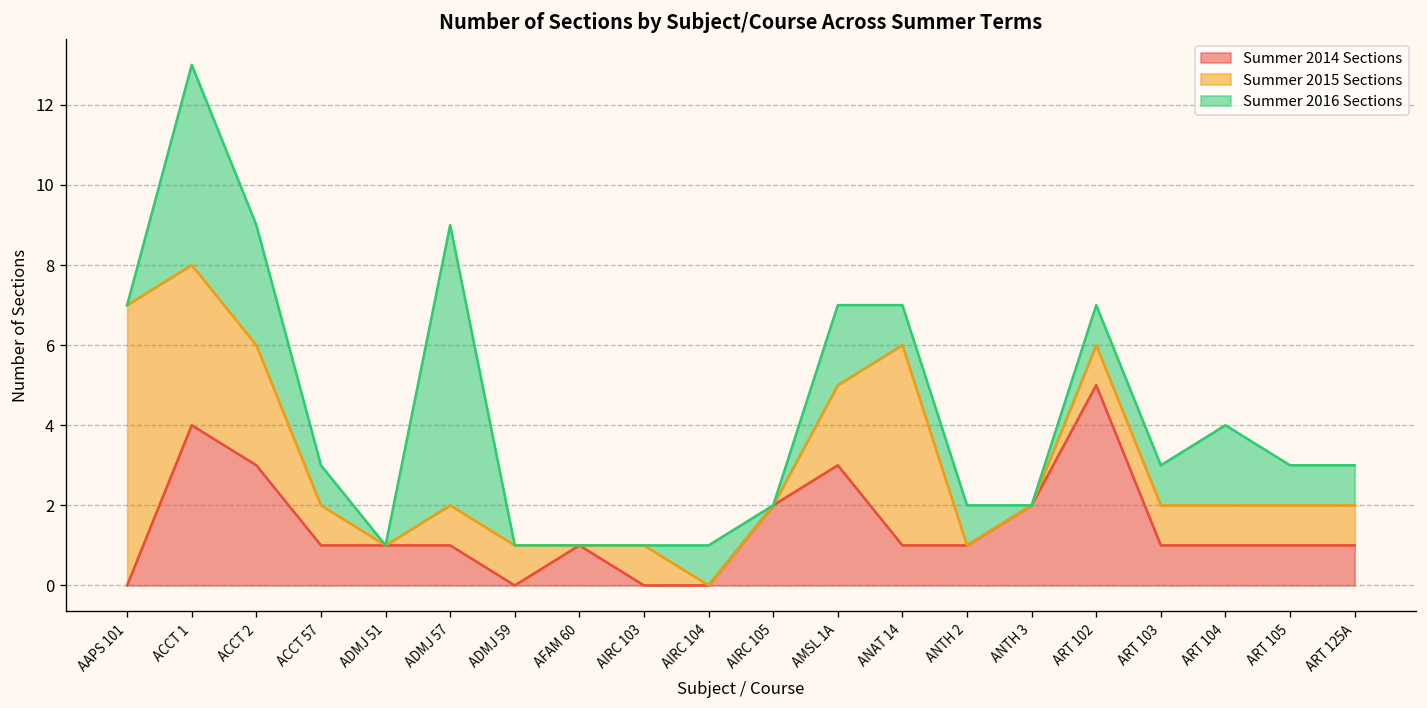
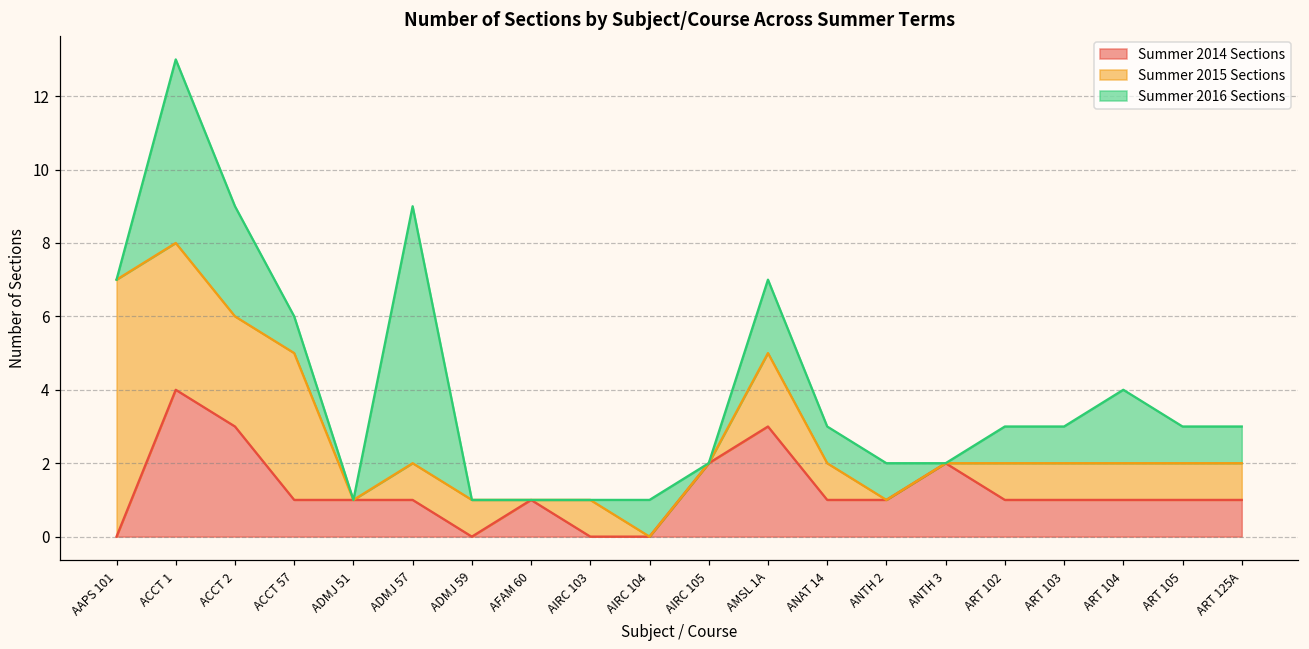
  {
    "Summer 2014 Sections": {
      "AAPS 101": 0,
      "ACCT 1": 4,
      "ACCT 2": 3,
      "ACCT 57": 1,
      "ADMJ 57": 1,
      "ADMJ 59": 0,
      "AIRC 103": 0,
      "AMSL 1A": 3,
      "ANAT 14": 1,
-     "ART 102": 5,
+     "ART 102": 1,
      "ART 103": 1,
      "ART 104": 1,
      "ART 105": 1,
      "ART 125A": 1
    },
    "Summer 2015 Sections": {
      "ACCT 1": 4,
      "ACCT 2": 3,
-     "ACCT 57": 1,
+     "ACCT 57": 4,
      "ADMJ 57": 1,
      "AMSL 1A": 2,
-     "ANAT 14": 5,
+     "ANAT 14": 1,
      "ART 102": 1,
      "ART 103": 1,
      "ART 104": 1,
      "ART 105": 1,
      "ART 125A": 1
    },
    "Summer 2016 Sections": {
      "ACCT 1": 5,
      "ACCT 2": 3,
      "ACCT 57": 1,
      "ADMJ 57": 7,
      "AIRC 104": 1,
      "AMSL 1A": 2,
      "ANAT 14": 1,
      "ANTH 2": 1,
      "ART 102": 1,
      "ART 103": 1,
      "ART 104": 2,
      "ART 105": 1,
      "ART 125A": 1
    }
  }
